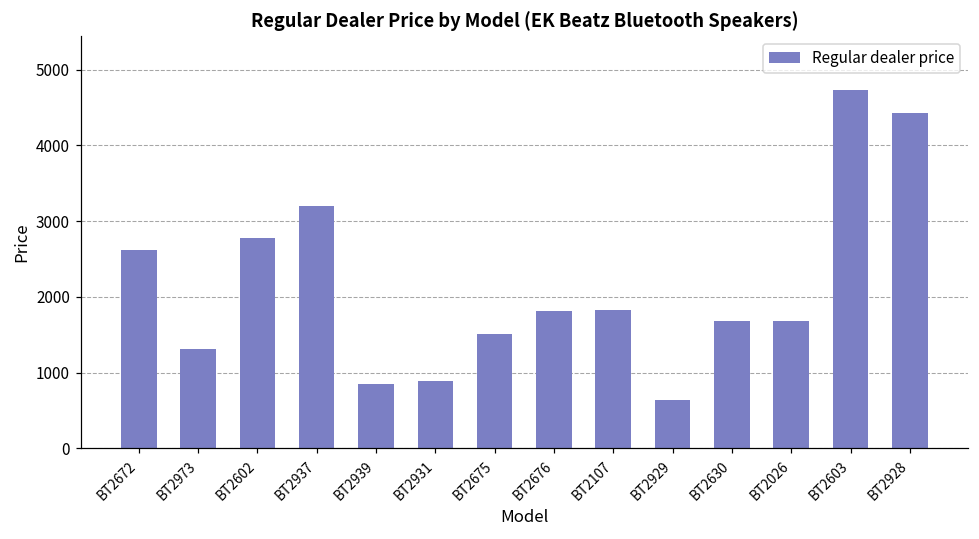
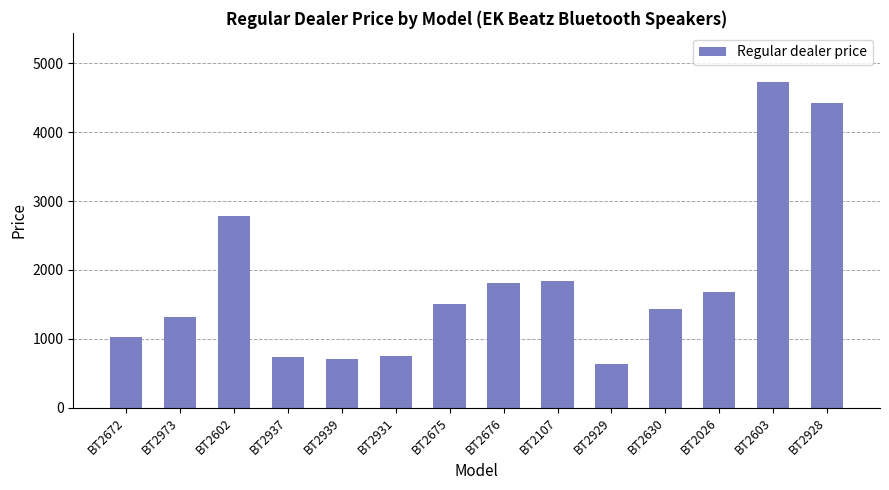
  {
-   "BT2672": 2600,
+   "BT2672": 1000,
    "BT2973": 1300,
    "BT2602": 2800,
-   "BT2937": 3200,
-   "BT2939": 900,
-   "BT2931": 900,
+   "BT2937": 700,
+   "BT2939": 700,
+   "BT2931": 800,
    "BT2675": 1500,
    "BT2676": 1800,
    "BT2107": 1800,
    "BT2929": 600,
-   "BT2630": 1700,
+   "BT2630": 1400,
    "BT2026": 1700,
    "BT2603": 4700,
    "BT2928": 4400
  }
